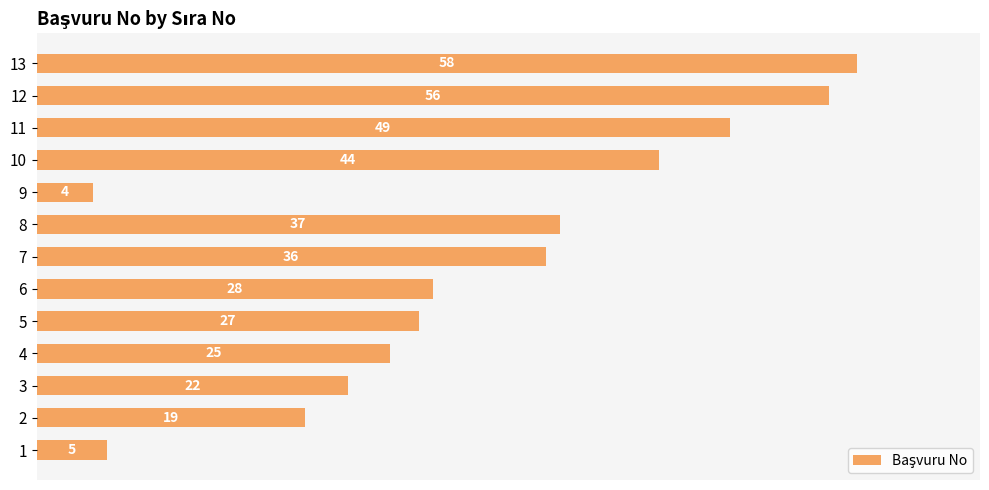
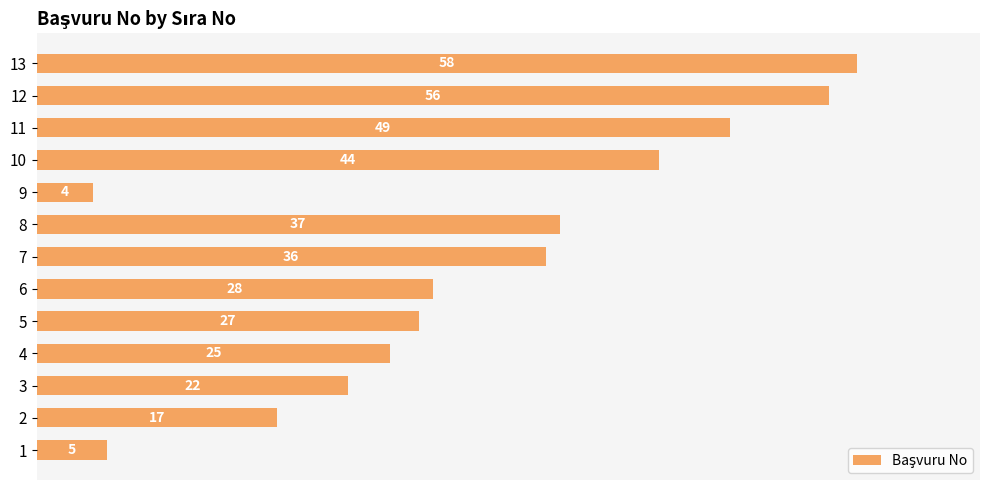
  {
    "13": 58,
    "12": 56,
    "11": 49,
    "10": 44,
    "9": 4,
    "8": 37,
    "7": 36,
    "6": 28,
    "5": 27,
    "4": 25,
    "3": 22,
-   "2": 19,
+   "2": 17,
    "1": 5
  }
